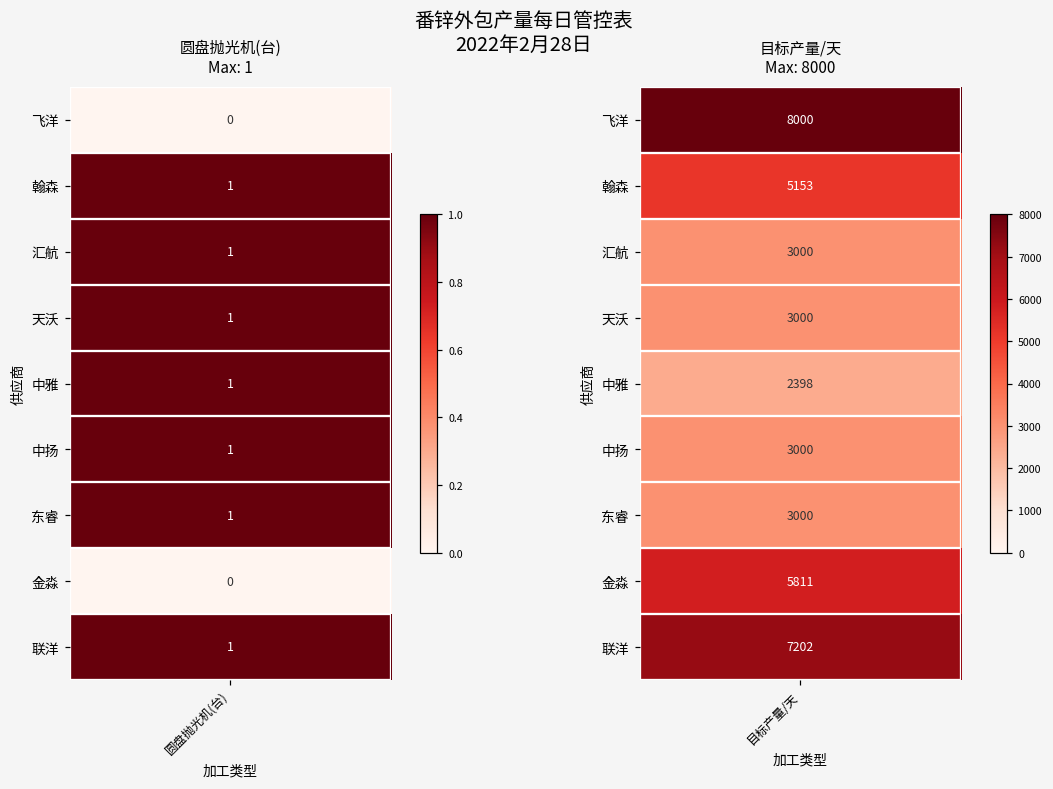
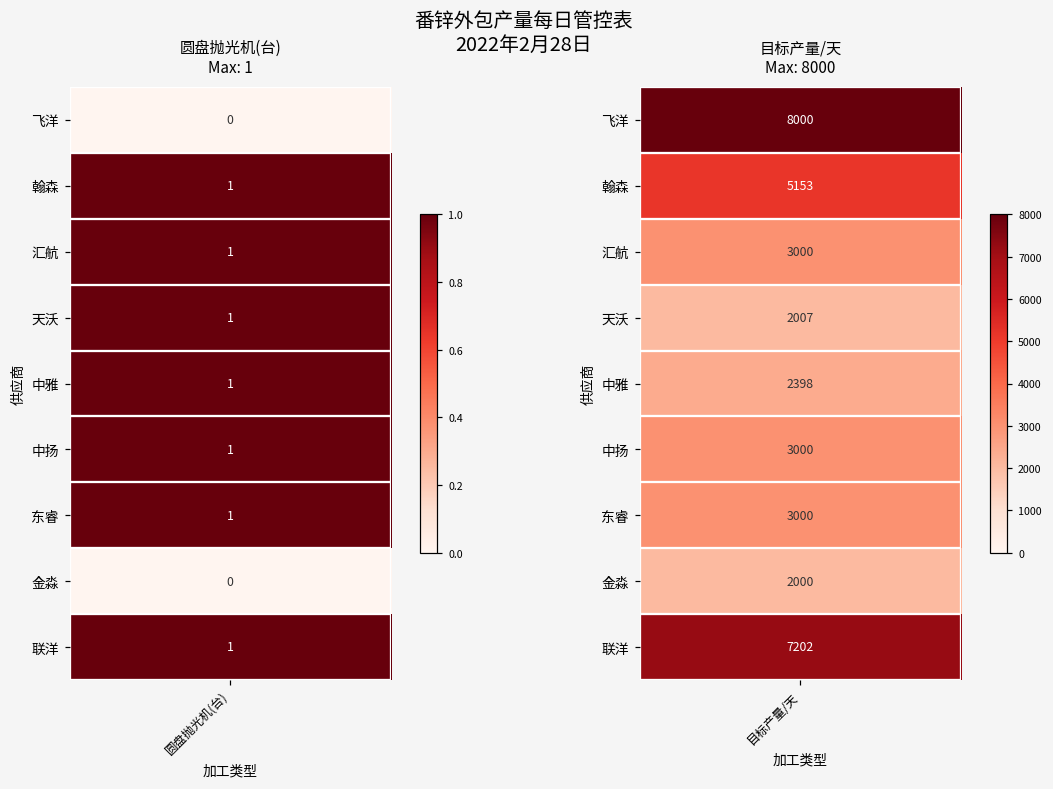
  {
    "圆盘抛光机(台) Max: 1": {
      "飞洋": {
        "圆盘抛光机(台)": 0
      },
      "翰森": {
        "圆盘抛光机(台)": 1
      },
      "汇航": {
        "圆盘抛光机(台)": 1
      },
      "天沃": {
        "圆盘抛光机(台)": 1
      },
      "中雅": {
        "圆盘抛光机(台)": 1
      },
      "中扬": {
        "圆盘抛光机(台)": 1
      },
      "东睿": {
        "圆盘抛光机(台)": 1
      },
      "金淼": {
        "圆盘抛光机(台)": 0
      },
      "联洋": {
        "圆盘抛光机(台)": 1
      }
    },
    "目标产量/天 Max: 8000": {
      "飞洋": {
        "目标产量/天": 8000
      },
      "翰森": {
        "目标产量/天": 5153
      },
      "汇航": {
        "目标产量/天": 3000
      },
      "天沃": {
-       "目标产量/天": 3000
+       "目标产量/天": 2007
      },
      "中雅": {
        "目标产量/天": 2398
      },
      "中扬": {
        "目标产量/天": 3000
      },
      "东睿": {
        "目标产量/天": 3000
      },
      "金淼": {
-       "目标产量/天": 5811
+       "目标产量/天": 2000
      },
      "联洋": {
        "目标产量/天": 7202
      }
    }
  }
